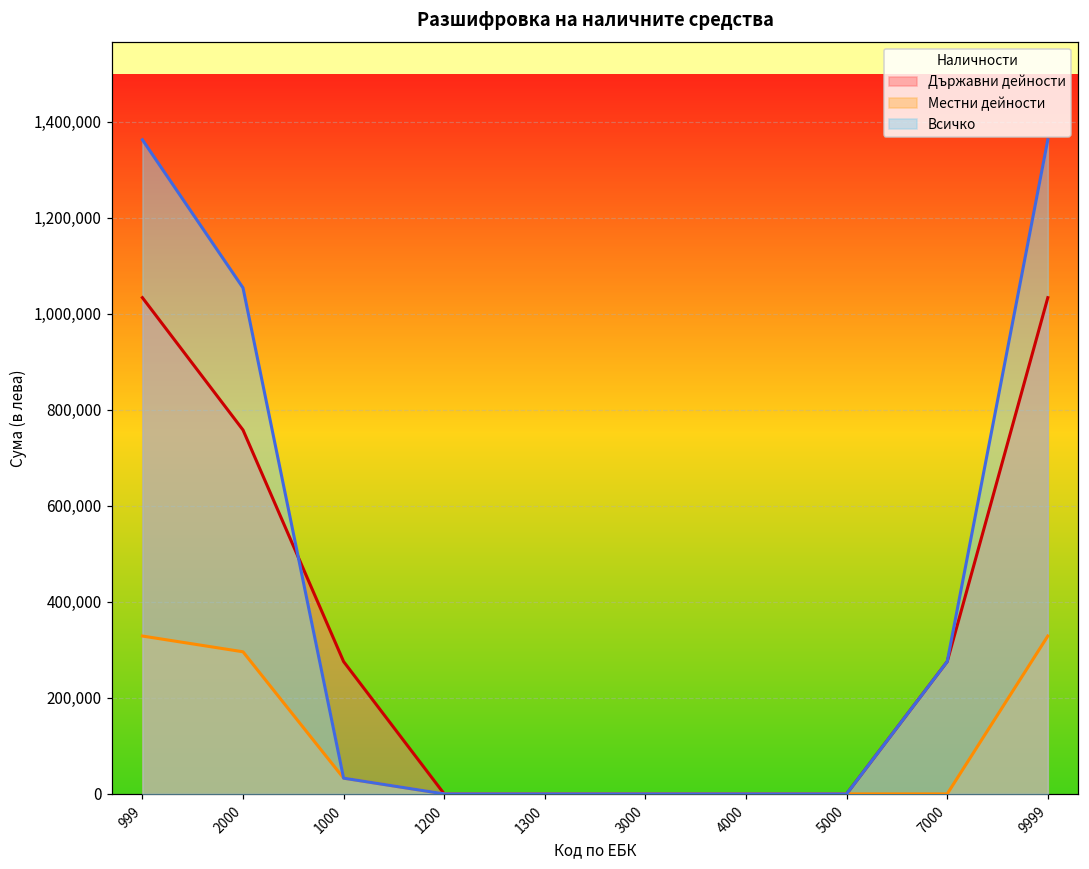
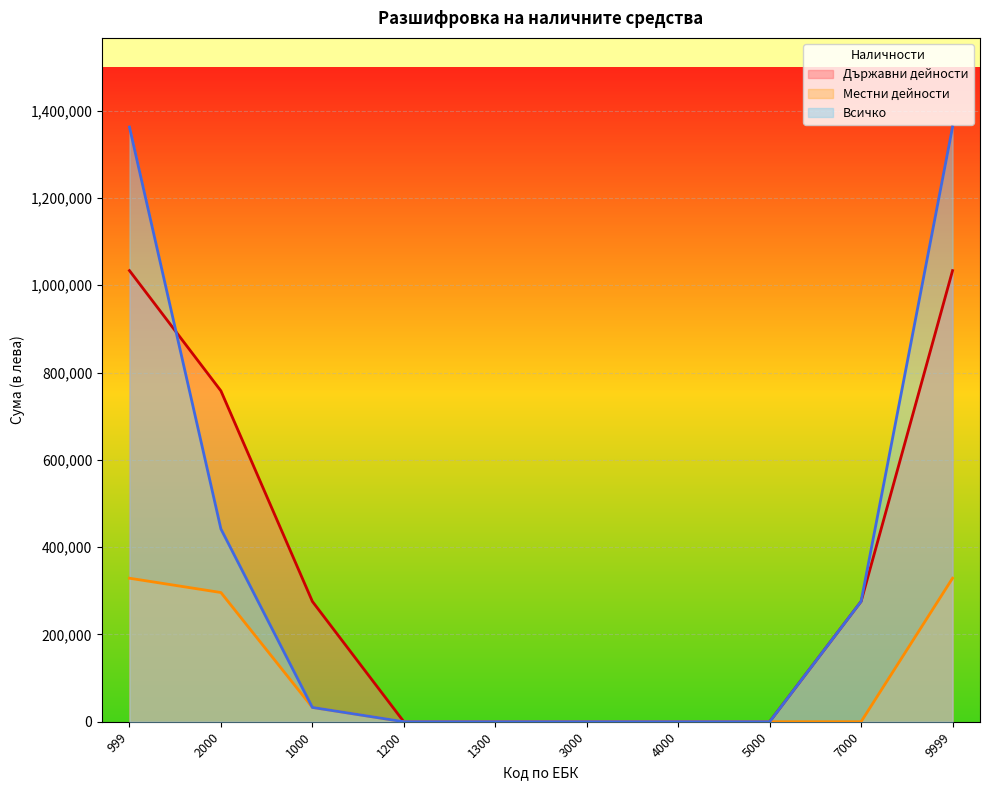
  {
    "Всичко": {
      "999": "1,360,000",
-     "2000": "1,050,000",
+     "2000": "440,000",
      "9999": "1,360,000"
    }
  }
